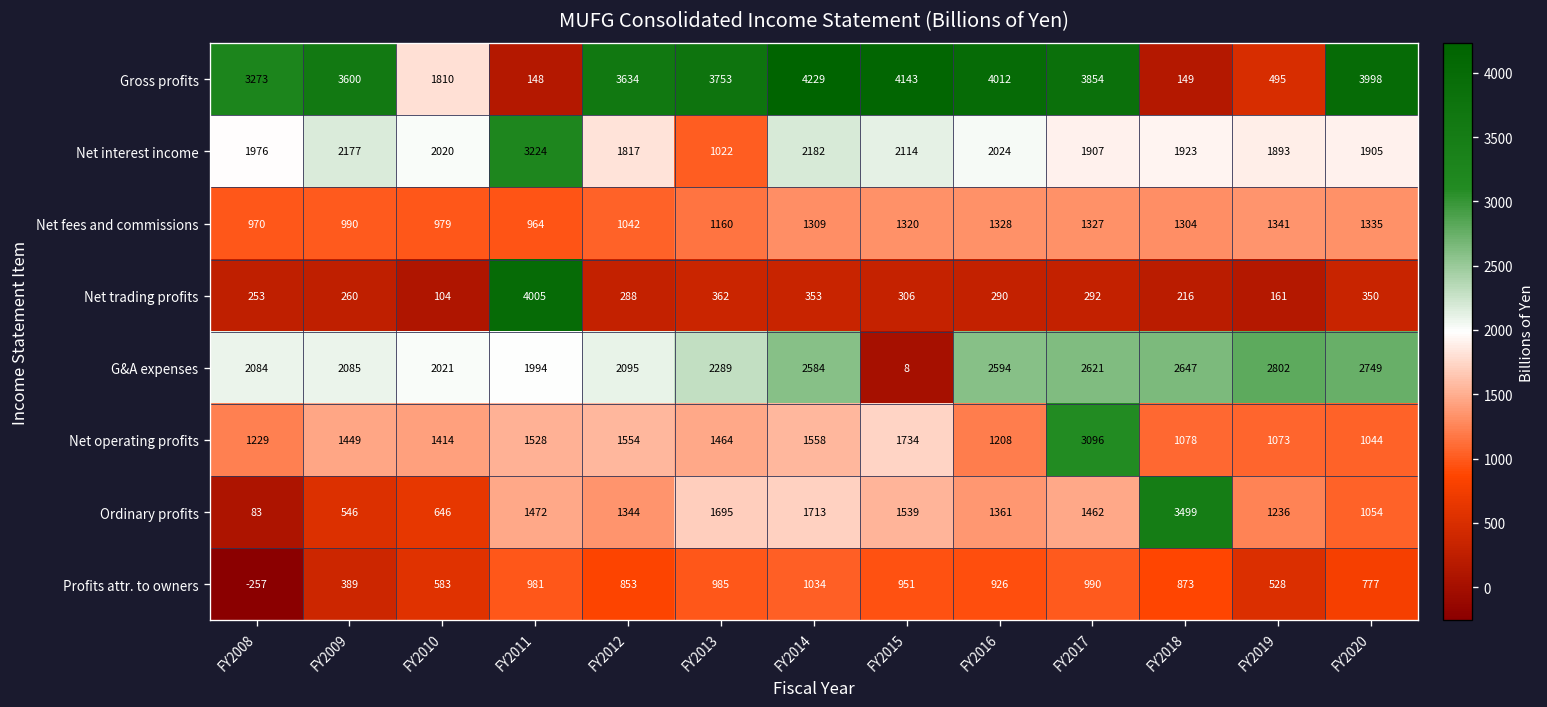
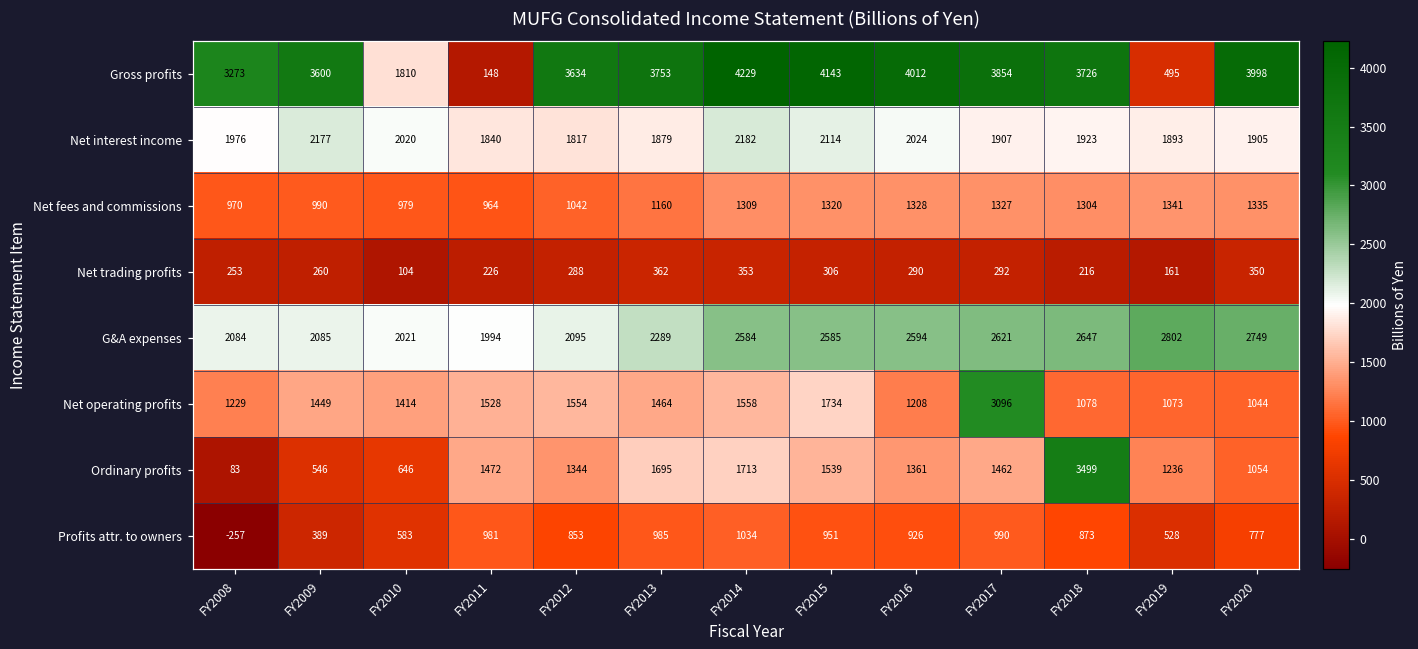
  {
    "Gross profits": {
      "FY2008": 3273,
      "FY2009": 3600,
      "FY2010": 1810,
      "FY2011": 148,
      "FY2012": 3634,
      "FY2013": 3753,
      "FY2014": 4229,
      "FY2015": 4143,
      "FY2016": 4012,
      "FY2017": 3854,
-     "FY2018": 149,
+     "FY2018": 3726,
      "FY2019": 495,
      "FY2020": 3998
    },
    "Net interest income": {
      "FY2008": 1976,
      "FY2009": 2177,
      "FY2010": 2020,
-     "FY2011": 3224,
+     "FY2011": 1840,
      "FY2012": 1817,
-     "FY2013": 1022,
+     "FY2013": 1879,
      "FY2014": 2182,
      "FY2015": 2114,
      "FY2016": 2024,
      "FY2017": 1907,
      "FY2018": 1923,
      "FY2019": 1893,
      "FY2020": 1905
    },
    "Net fees and commissions": {
      "FY2008": 970,
      "FY2009": 990,
      "FY2010": 979,
      "FY2011": 964,
      "FY2012": 1042,
      "FY2013": 1160,
      "FY2014": 1309,
      "FY2015": 1320,
      "FY2016": 1328,
      "FY2017": 1327,
      "FY2018": 1304,
      "FY2019": 1341,
      "FY2020": 1335
    },
    "Net trading profits": {
      "FY2008": 253,
      "FY2009": 260,
      "FY2010": 104,
-     "FY2011": 4005,
+     "FY2011": 226,
      "FY2012": 288,
      "FY2013": 362,
      "FY2014": 353,
      "FY2015": 306,
      "FY2016": 290,
      "FY2017": 292,
      "FY2018": 216,
      "FY2019": 161,
      "FY2020": 350
    },
    "G&A expenses": {
      "FY2008": 2084,
      "FY2009": 2085,
      "FY2010": 2021,
      "FY2011": 1994,
      "FY2012": 2095,
      "FY2013": 2289,
      "FY2014": 2584,
-     "FY2015": 8,
+     "FY2015": 2585,
      "FY2016": 2594,
      "FY2017": 2621,
      "FY2018": 2647,
      "FY2019": 2802,
      "FY2020": 2749
    },
    "Net operating profits": {
      "FY2008": 1229,
      "FY2009": 1449,
      "FY2010": 1414,
      "FY2011": 1528,
      "FY2012": 1554,
      "FY2013": 1464,
      "FY2014": 1558,
      "FY2015": 1734,
      "FY2016": 1208,
      "FY2017": 3096,
      "FY2018": 1078,
      "FY2019": 1073,
      "FY2020": 1044
    },
    "Ordinary profits": {
      "FY2008": 83,
      "FY2009": 546,
      "FY2010": 646,
      "FY2011": 1472,
      "FY2012": 1344,
      "FY2013": 1695,
      "FY2014": 1713,
      "FY2015": 1539,
      "FY2016": 1361,
      "FY2017": 1462,
      "FY2018": 3499,
      "FY2019": 1236,
      "FY2020": 1054
    },
    "Profits attr. to owners": {
      "FY2008": -257,
      "FY2009": 389,
      "FY2010": 583,
      "FY2011": 981,
      "FY2012": 853,
      "FY2013": 985,
      "FY2014": 1034,
      "FY2015": 951,
      "FY2016": 926,
      "FY2017": 990,
      "FY2018": 873,
      "FY2019": 528,
      "FY2020": 777
    }
  }
